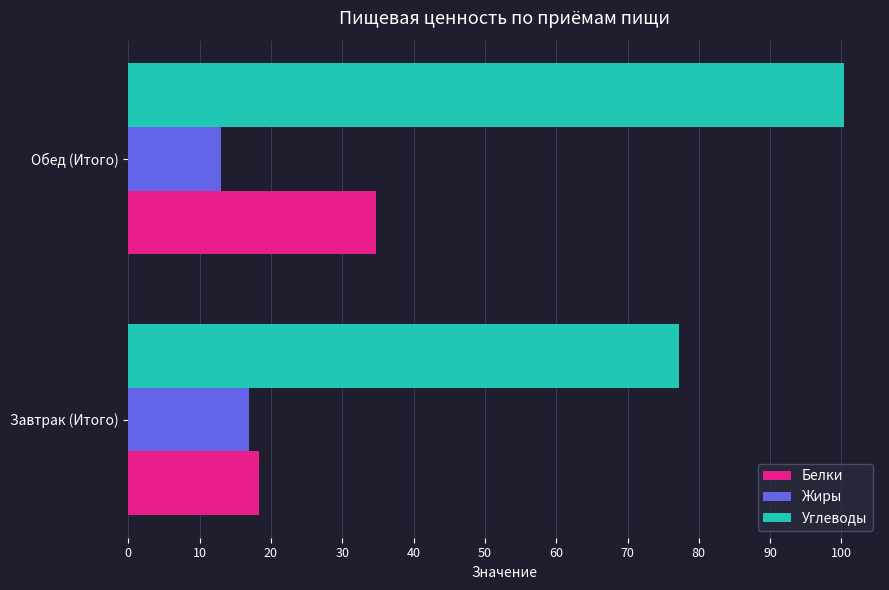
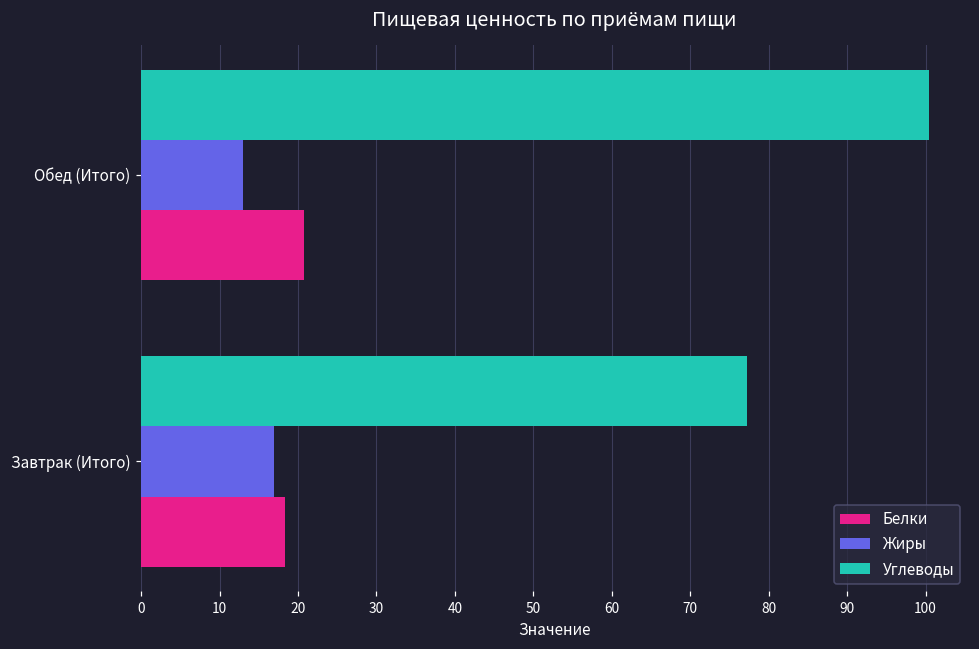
  {
    "Белки": {
-     "Обед (Итого)": 35,
+     "Обед (Итого)": 21,
      "Завтрак (Итого)": 18
    },
    "Жиры": {
      "Обед (Итого)": 13,
      "Завтрак (Итого)": 17
    },
    "Углеводы": {
      "Обед (Итого)": 100,
      "Завтрак (Итого)": 77
    }
  }
